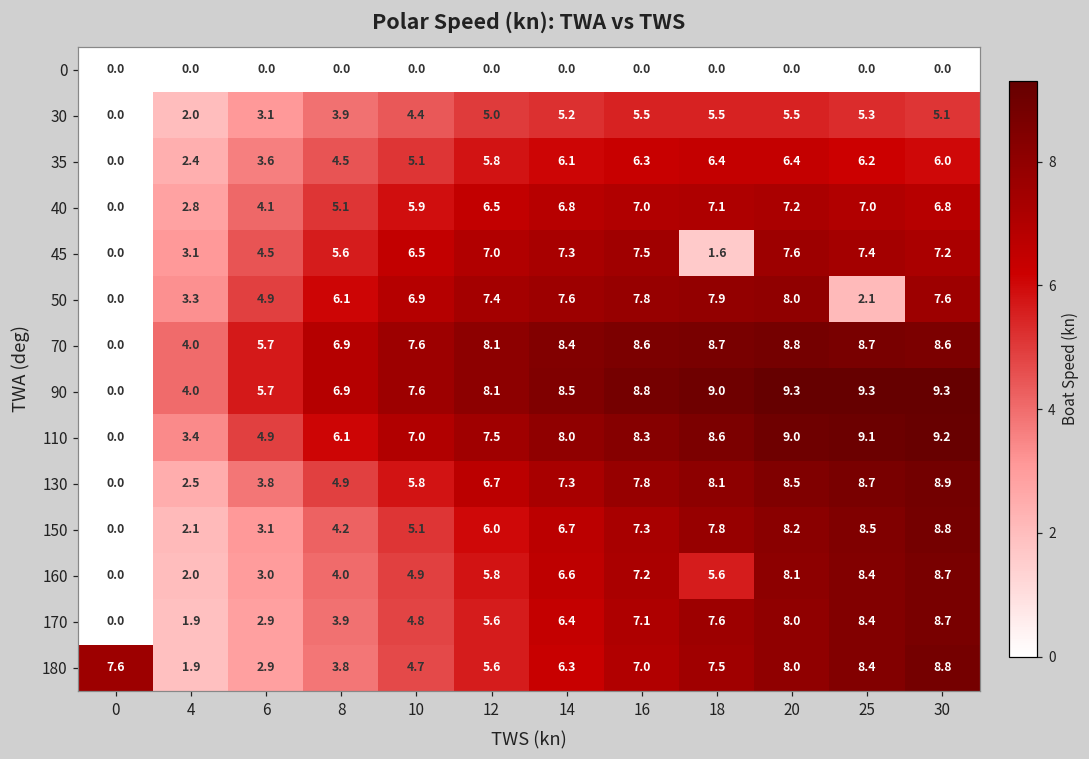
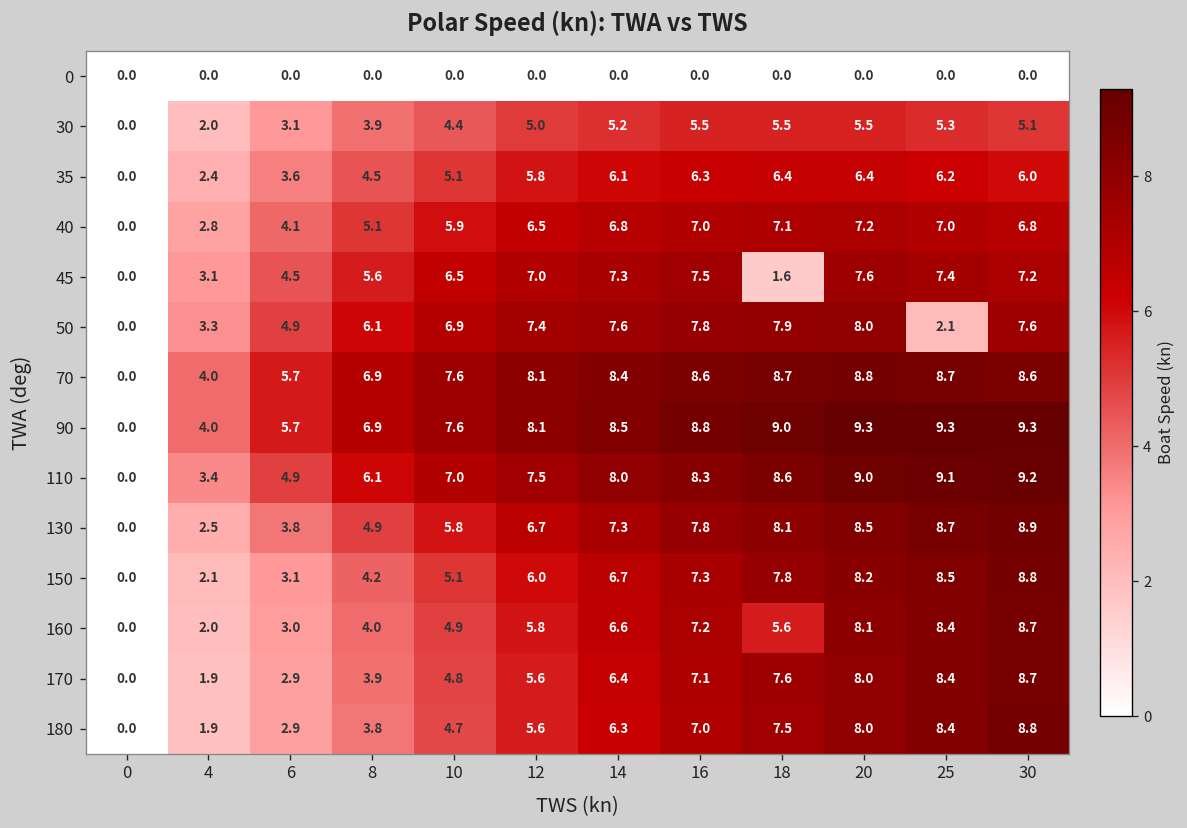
  {
    "0": {
      "0": 0.0,
      "4": 0.0,
      "6": 0.0,
      "8": 0.0,
      "10": 0.0,
      "12": 0.0,
      "14": 0.0,
      "16": 0.0,
      "18": 0.0,
      "20": 0.0,
      "25": 0.0,
      "30": 0.0
    },
    "30": {
      "0": 0.0,
      "4": 2.0,
      "6": 3.1,
      "8": 3.9,
      "10": 4.4,
      "12": 5.0,
      "14": 5.2,
      "16": 5.5,
      "18": 5.5,
      "20": 5.5,
      "25": 5.3,
      "30": 5.1
    },
    "35": {
      "0": 0.0,
      "4": 2.4,
      "6": 3.6,
      "8": 4.5,
      "10": 5.1,
      "12": 5.8,
      "14": 6.1,
      "16": 6.3,
      "18": 6.4,
      "20": 6.4,
      "25": 6.2,
      "30": 6.0
    },
    "40": {
      "0": 0.0,
      "4": 2.8,
      "6": 4.1,
      "8": 5.1,
      "10": 5.9,
      "12": 6.5,
      "14": 6.8,
      "16": 7.0,
      "18": 7.1,
      "20": 7.2,
      "25": 7.0,
      "30": 6.8
    },
    "45": {
      "0": 0.0,
      "4": 3.1,
      "6": 4.5,
      "8": 5.6,
      "10": 6.5,
      "12": 7.0,
      "14": 7.3,
      "16": 7.5,
      "18": 1.6,
      "20": 7.6,
      "25": 7.4,
      "30": 7.2
    },
    "50": {
      "0": 0.0,
      "4": 3.3,
      "6": 4.9,
      "8": 6.1,
      "10": 6.9,
      "12": 7.4,
      "14": 7.6,
      "16": 7.8,
      "18": 7.9,
      "20": 8.0,
      "25": 2.1,
      "30": 7.6
    },
    "70": {
      "0": 0.0,
      "4": 4.0,
      "6": 5.7,
      "8": 6.9,
      "10": 7.6,
      "12": 8.1,
      "14": 8.4,
      "16": 8.6,
      "18": 8.7,
      "20": 8.8,
      "25": 8.7,
      "30": 8.6
    },
    "90": {
      "0": 0.0,
      "4": 4.0,
      "6": 5.7,
      "8": 6.9,
      "10": 7.6,
      "12": 8.1,
      "14": 8.5,
      "16": 8.8,
      "18": 9.0,
      "20": 9.3,
      "25": 9.3,
      "30": 9.3
    },
    "110": {
      "0": 0.0,
      "4": 3.4,
      "6": 4.9,
      "8": 6.1,
      "10": 7.0,
      "12": 7.5,
      "14": 8.0,
      "16": 8.3,
      "18": 8.6,
      "20": 9.0,
      "25": 9.1,
      "30": 9.2
    },
    "130": {
      "0": 0.0,
      "4": 2.5,
      "6": 3.8,
      "8": 4.9,
      "10": 5.8,
      "12": 6.7,
      "14": 7.3,
      "16": 7.8,
      "18": 8.1,
      "20": 8.5,
      "25": 8.7,
      "30": 8.9
    },
    "150": {
      "0": 0.0,
      "4": 2.1,
      "6": 3.1,
      "8": 4.2,
      "10": 5.1,
      "12": 6.0,
      "14": 6.7,
      "16": 7.3,
      "18": 7.8,
      "20": 8.2,
      "25": 8.5,
      "30": 8.8
    },
    "160": {
      "0": 0.0,
      "4": 2.0,
      "6": 3.0,
      "8": 4.0,
      "10": 4.9,
      "12": 5.8,
      "14": 6.6,
      "16": 7.2,
      "18": 5.6,
      "20": 8.1,
      "25": 8.4,
      "30": 8.7
    },
    "170": {
      "0": 0.0,
      "4": 1.9,
      "6": 2.9,
      "8": 3.9,
      "10": 4.8,
      "12": 5.6,
      "14": 6.4,
      "16": 7.1,
      "18": 7.6,
      "20": 8.0,
      "25": 8.4,
      "30": 8.7
    },
    "180": {
-     "0": 7.6,
+     "0": 0.0,
      "4": 1.9,
      "6": 2.9,
      "8": 3.8,
      "10": 4.7,
      "12": 5.6,
      "14": 6.3,
      "16": 7.0,
      "18": 7.5,
      "20": 8.0,
      "25": 8.4,
      "30": 8.8
    }
  }
